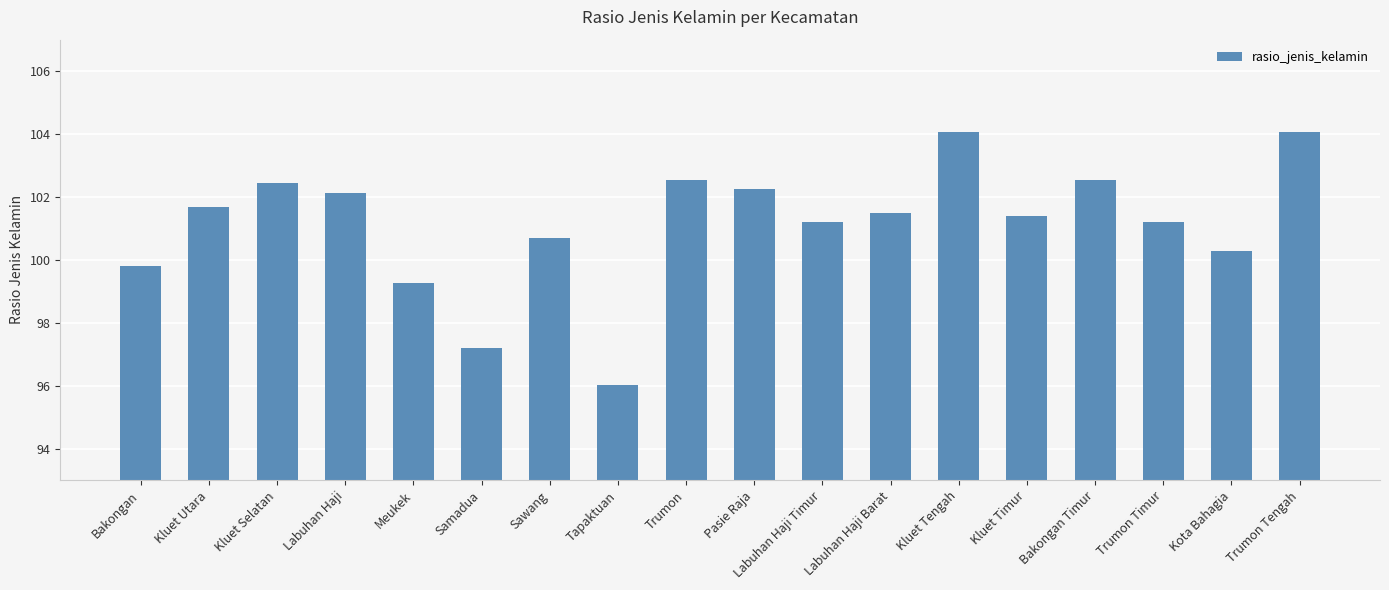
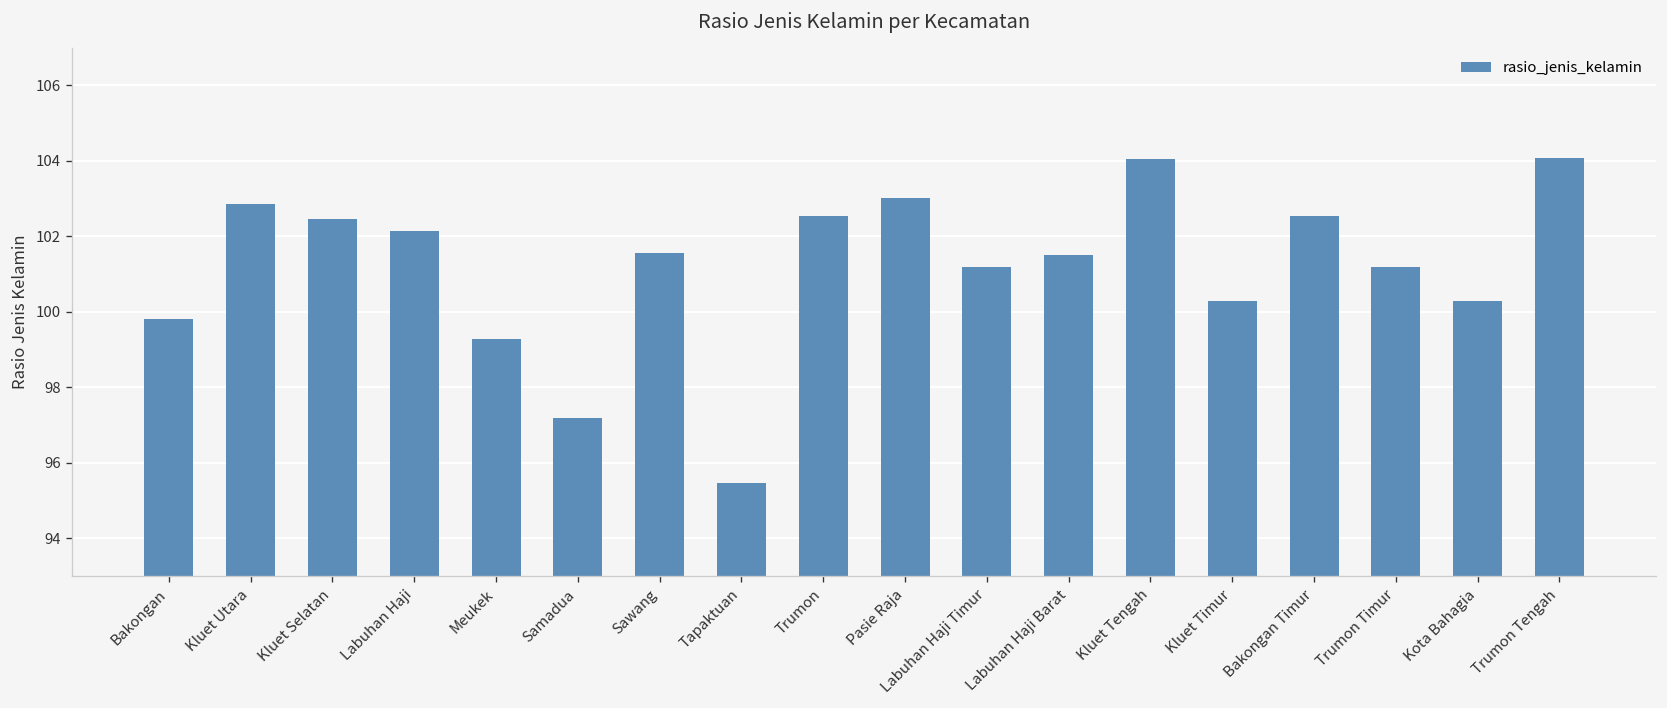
  {
    "Bakongan": 99.8,
-   "Kluet Utara": 101.7,
+   "Kluet Utara": 102.9,
    "Kluet Selatan": 102.5,
    "Labuhan Haji": 102.1,
    "Meukek": 99.3,
    "Samadua": 97.2,
-   "Sawang": 100.7,
-   "Tapaktuan": 96.0,
+   "Sawang": 101.6,
+   "Tapaktuan": 95.5,
    "Trumon": 102.5,
-   "Pasie Raja": 102.3,
+   "Pasie Raja": 103.0,
    "Labuhan Haji Timur": 101.2,
    "Labuhan Haji Barat": 101.5,
    "Kluet Tengah": 104.1,
-   "Kluet Timur": 101.4,
+   "Kluet Timur": 100.3,
    "Bakongan Timur": 102.5,
    "Trumon Timur": 101.2,
    "Kota Bahagia": 100.3,
    "Trumon Tengah": 104.1
  }
